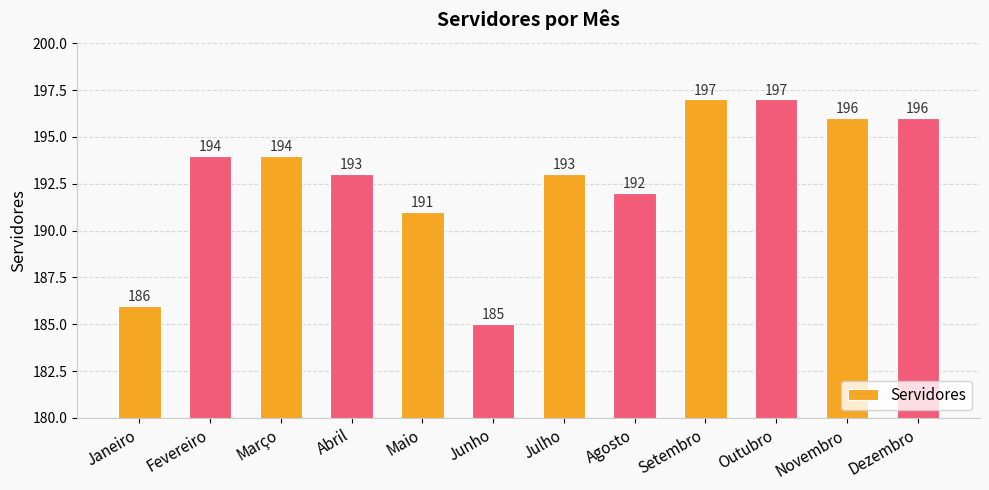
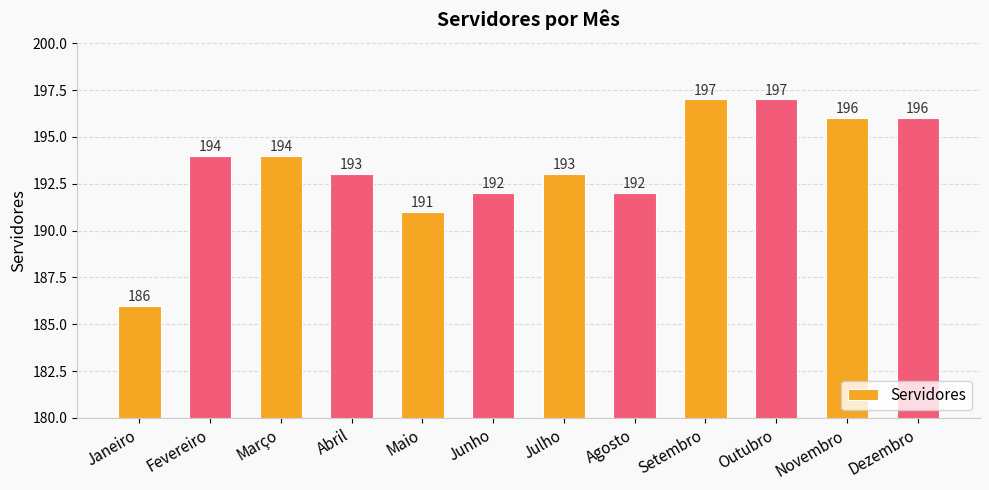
  {
    "Janeiro": 186,
    "Fevereiro": 194,
    "Março": 194,
    "Abril": 193,
    "Maio": 191,
-   "Junho": 185,
+   "Junho": 192,
    "Julho": 193,
    "Agosto": 192,
    "Setembro": 197,
    "Outubro": 197,
    "Novembro": 196,
    "Dezembro": 196
  }
